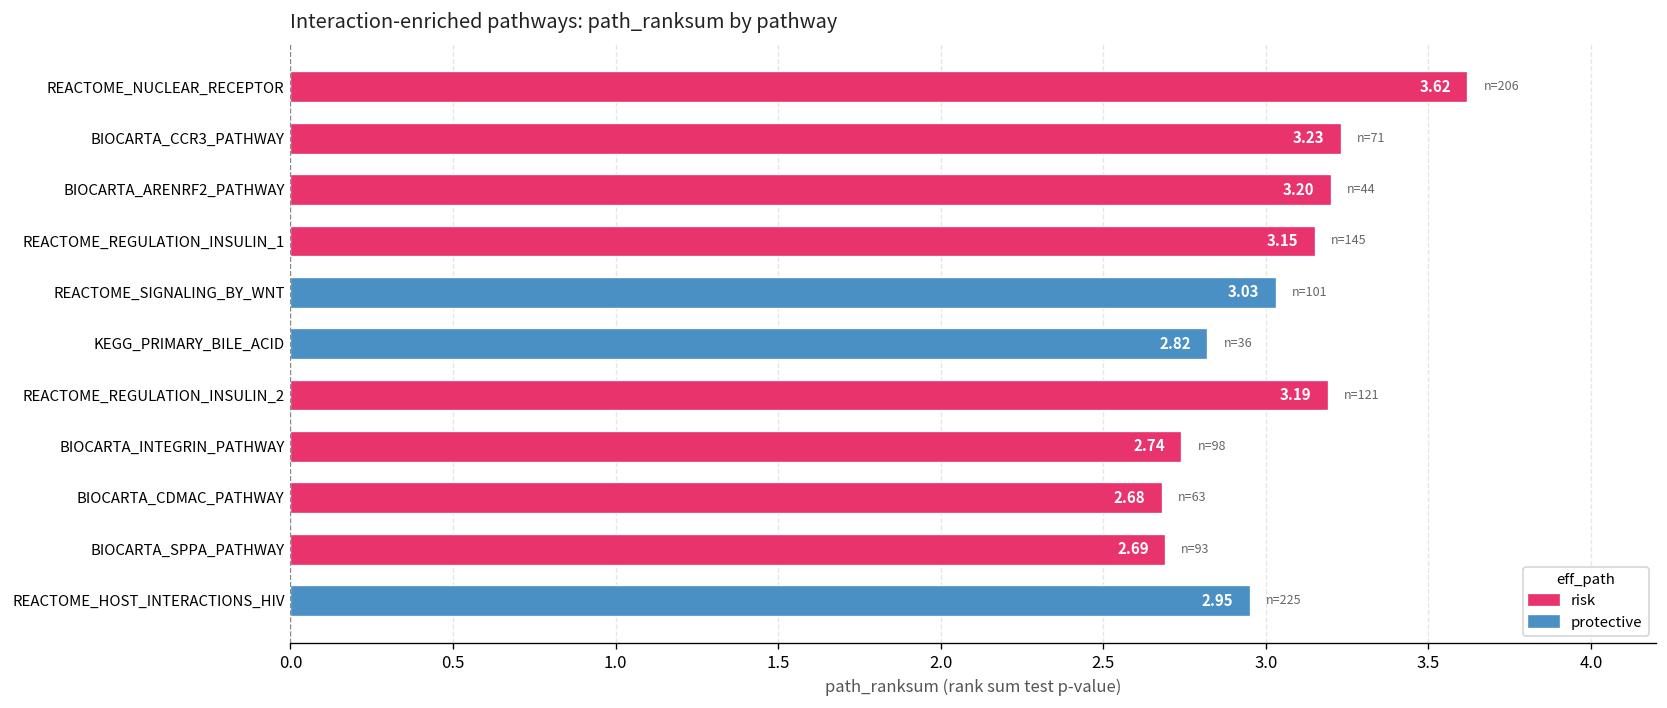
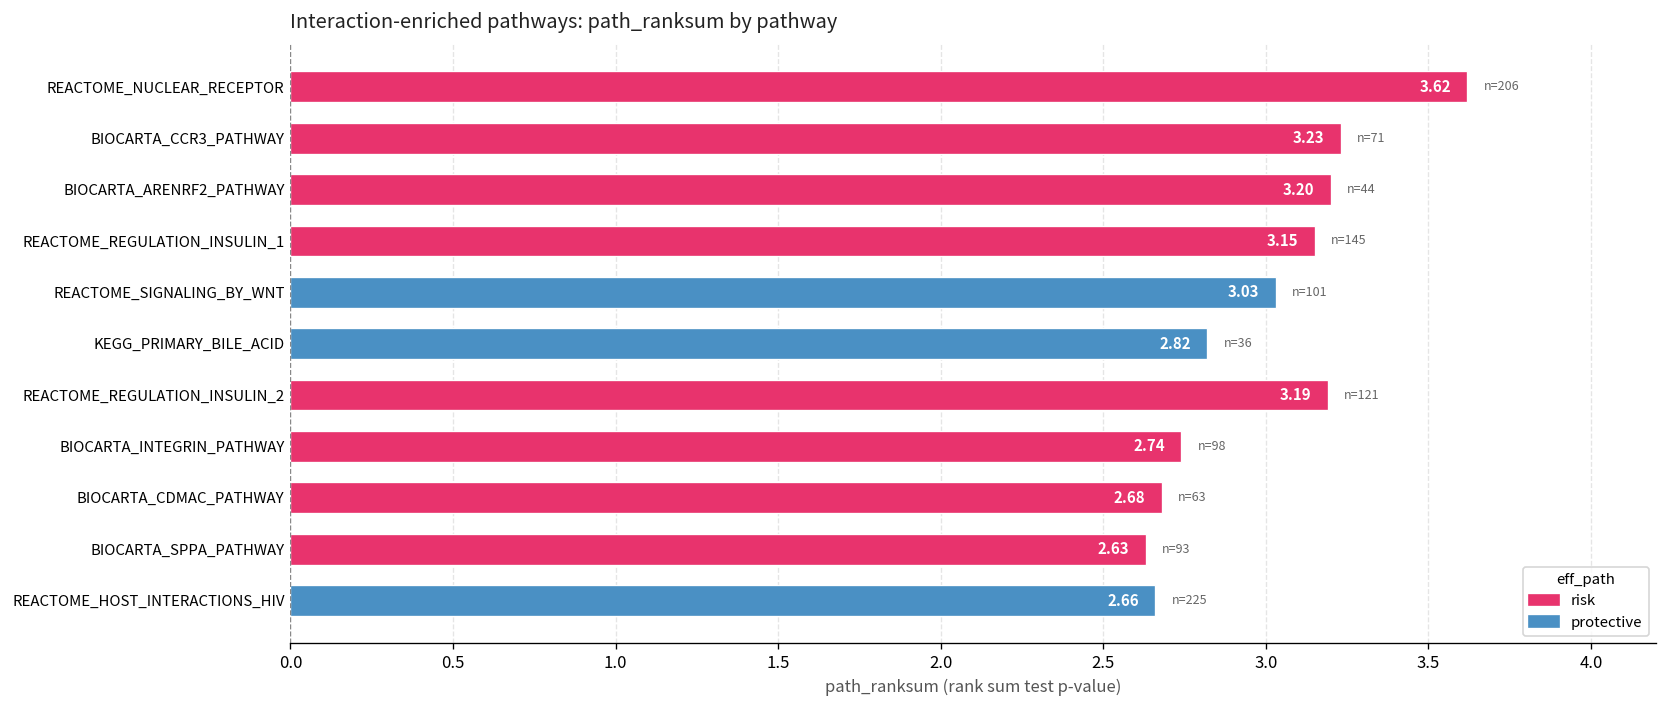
  {
    "REACTOME_NUCLEAR_RECEPTOR": 3.62,
    "BIOCARTA_CCR3_PATHWAY": 3.23,
    "BIOCARTA_ARENRF2_PATHWAY": 3.20,
    "REACTOME_REGULATION_INSULIN_1": 3.15,
    "REACTOME_SIGNALING_BY_WNT": 3.03,
    "KEGG_PRIMARY_BILE_ACID": 2.82,
    "REACTOME_REGULATION_INSULIN_2": 3.19,
    "BIOCARTA_INTEGRIN_PATHWAY": 2.74,
    "BIOCARTA_CDMAC_PATHWAY": 2.68,
-   "BIOCARTA_SPPA_PATHWAY": 2.69,
-   "REACTOME_HOST_INTERACTIONS_HIV": 2.95
+   "BIOCARTA_SPPA_PATHWAY": 2.63,
+   "REACTOME_HOST_INTERACTIONS_HIV": 2.66
  }
